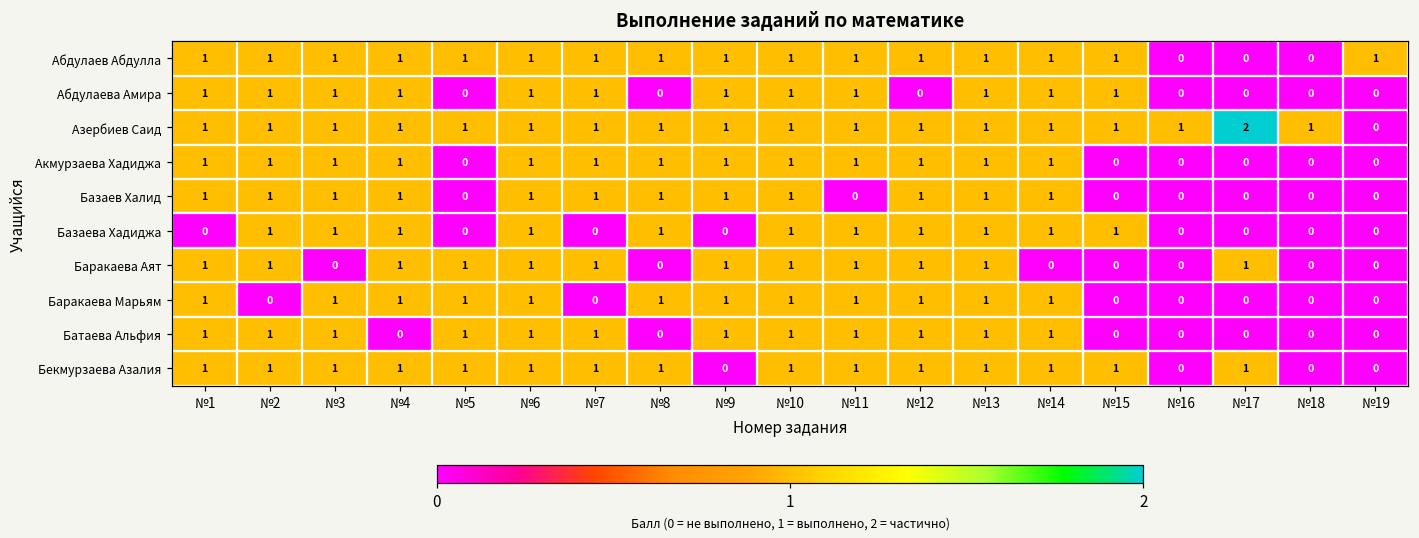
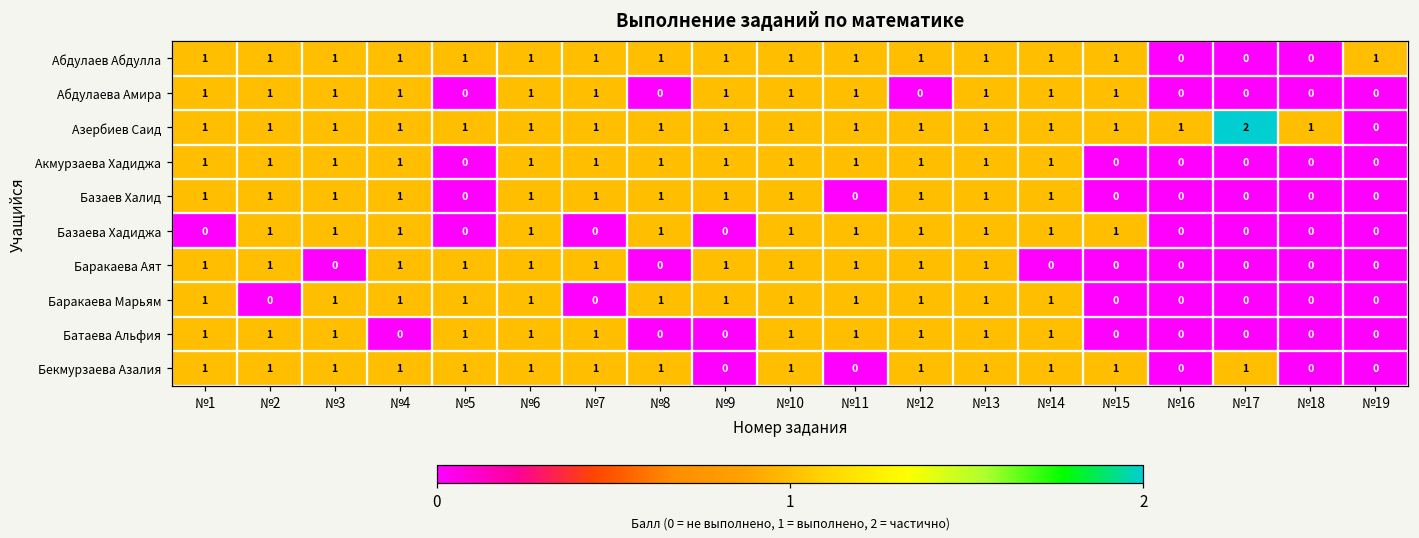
  {
    "Абдулаев Абдулла": {
      "№1": 1,
      "№2": 1,
      "№3": 1,
      "№4": 1,
      "№5": 1,
      "№6": 1,
      "№7": 1,
      "№8": 1,
      "№9": 1,
      "№10": 1,
      "№11": 1,
      "№12": 1,
      "№13": 1,
      "№14": 1,
      "№15": 1,
      "№16": 0,
      "№17": 0,
      "№18": 0,
      "№19": 1
    },
    "Абдулаева Амира": {
      "№1": 1,
      "№2": 1,
      "№3": 1,
      "№4": 1,
      "№5": 0,
      "№6": 1,
      "№7": 1,
      "№8": 0,
      "№9": 1,
      "№10": 1,
      "№11": 1,
      "№12": 0,
      "№13": 1,
      "№14": 1,
      "№15": 1,
      "№16": 0,
      "№17": 0,
      "№18": 0,
      "№19": 0
    },
    "Азербиев Саид": {
      "№1": 1,
      "№2": 1,
      "№3": 1,
      "№4": 1,
      "№5": 1,
      "№6": 1,
      "№7": 1,
      "№8": 1,
      "№9": 1,
      "№10": 1,
      "№11": 1,
      "№12": 1,
      "№13": 1,
      "№14": 1,
      "№15": 1,
      "№16": 1,
      "№17": 2,
      "№18": 1,
      "№19": 0
    },
    "Акмурзаева Хадиджа": {
      "№1": 1,
      "№2": 1,
      "№3": 1,
      "№4": 1,
      "№5": 0,
      "№6": 1,
      "№7": 1,
      "№8": 1,
      "№9": 1,
      "№10": 1,
      "№11": 1,
      "№12": 1,
      "№13": 1,
      "№14": 1,
      "№15": 0,
      "№16": 0,
      "№17": 0,
      "№18": 0,
      "№19": 0
    },
    "Базаев Халид": {
      "№1": 1,
      "№2": 1,
      "№3": 1,
      "№4": 1,
      "№5": 0,
      "№6": 1,
      "№7": 1,
      "№8": 1,
      "№9": 1,
      "№10": 1,
      "№11": 0,
      "№12": 1,
      "№13": 1,
      "№14": 1,
      "№15": 0,
      "№16": 0,
      "№17": 0,
      "№18": 0,
      "№19": 0
    },
    "Базаева Хадиджа": {
      "№1": 0,
      "№2": 1,
      "№3": 1,
      "№4": 1,
      "№5": 0,
      "№6": 1,
      "№7": 0,
      "№8": 1,
      "№9": 0,
      "№10": 1,
      "№11": 1,
      "№12": 1,
      "№13": 1,
      "№14": 1,
      "№15": 1,
      "№16": 0,
      "№17": 0,
      "№18": 0,
      "№19": 0
    },
    "Баракаева Аят": {
      "№1": 1,
      "№2": 1,
      "№3": 0,
      "№4": 1,
      "№5": 1,
      "№6": 1,
      "№7": 1,
      "№8": 0,
      "№9": 1,
      "№10": 1,
      "№11": 1,
      "№12": 1,
      "№13": 1,
      "№14": 0,
      "№15": 0,
      "№16": 0,
-     "№17": 1,
+     "№17": 0,
      "№18": 0,
      "№19": 0
    },
    "Баракаева Марьям": {
      "№1": 1,
      "№2": 0,
      "№3": 1,
      "№4": 1,
      "№5": 1,
      "№6": 1,
      "№7": 0,
      "№8": 1,
      "№9": 1,
      "№10": 1,
      "№11": 1,
      "№12": 1,
      "№13": 1,
      "№14": 1,
      "№15": 0,
      "№16": 0,
      "№17": 0,
      "№18": 0,
      "№19": 0
    },
    "Батаева Альфия": {
      "№1": 1,
      "№2": 1,
      "№3": 1,
      "№4": 0,
      "№5": 1,
      "№6": 1,
      "№7": 1,
      "№8": 0,
-     "№9": 1,
+     "№9": 0,
      "№10": 1,
      "№11": 1,
      "№12": 1,
      "№13": 1,
      "№14": 1,
      "№15": 0,
      "№16": 0,
      "№17": 0,
      "№18": 0,
      "№19": 0
    },
    "Бекмурзаева Азалия": {
      "№1": 1,
      "№2": 1,
      "№3": 1,
      "№4": 1,
      "№5": 1,
      "№6": 1,
      "№7": 1,
      "№8": 1,
      "№9": 0,
      "№10": 1,
-     "№11": 1,
+     "№11": 0,
      "№12": 1,
      "№13": 1,
      "№14": 1,
      "№15": 1,
      "№16": 0,
      "№17": 1,
      "№18": 0,
      "№19": 0
    }
  }
